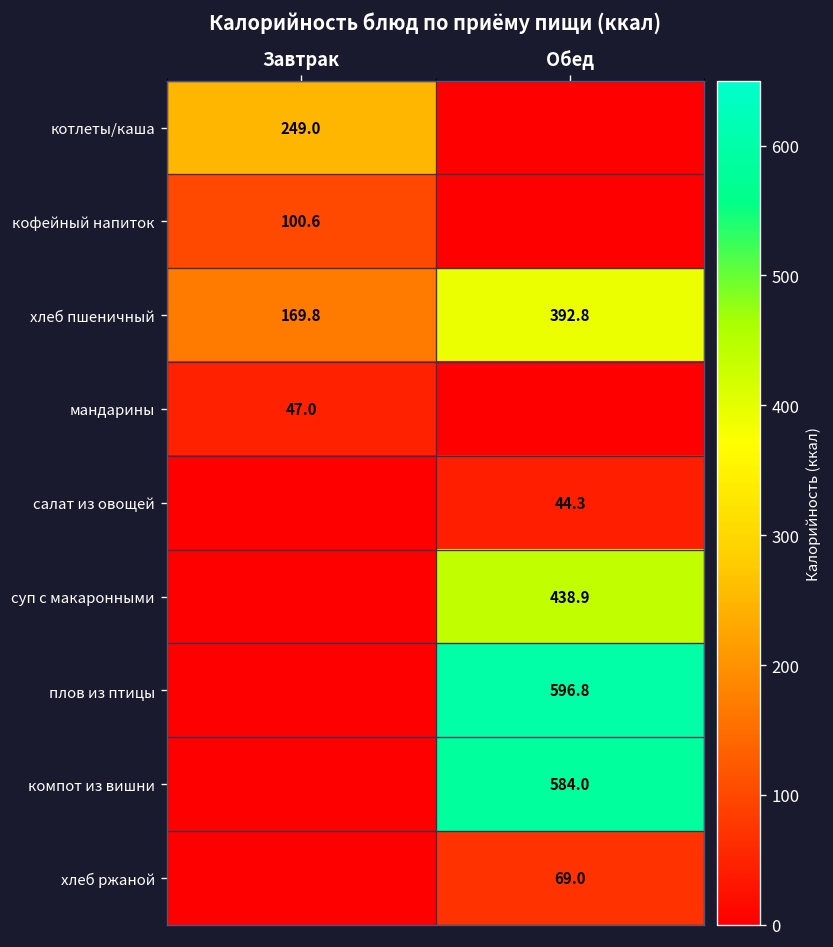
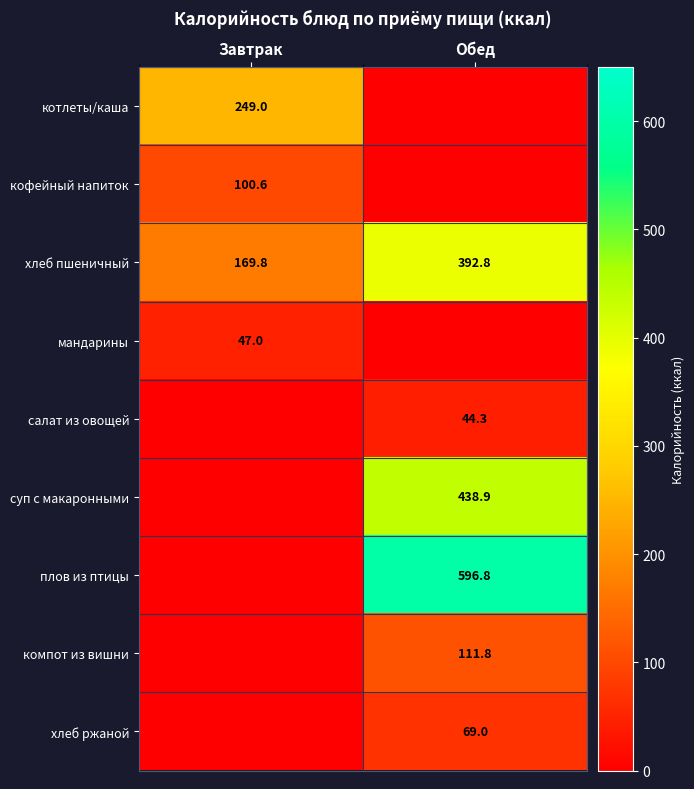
  {
    "котлеты/каша": {
      "Завтрак": 249.0
    },
    "кофейный напиток": {
      "Завтрак": 100.6
    },
    "хлеб пшеничный": {
      "Завтрак": 169.8,
      "Обед": 392.8
    },
    "мандарины": {
      "Завтрак": 47.0
    },
    "салат из овощей": {
      "Обед": 44.3
    },
    "суп с макаронными": {
      "Обед": 438.9
    },
    "плов из птицы": {
      "Обед": 596.8
    },
    "компот из вишни": {
-     "Обед": 584.0
+     "Обед": 111.8
    },
    "хлеб ржаной": {
      "Обед": 69.0
    }
  }
